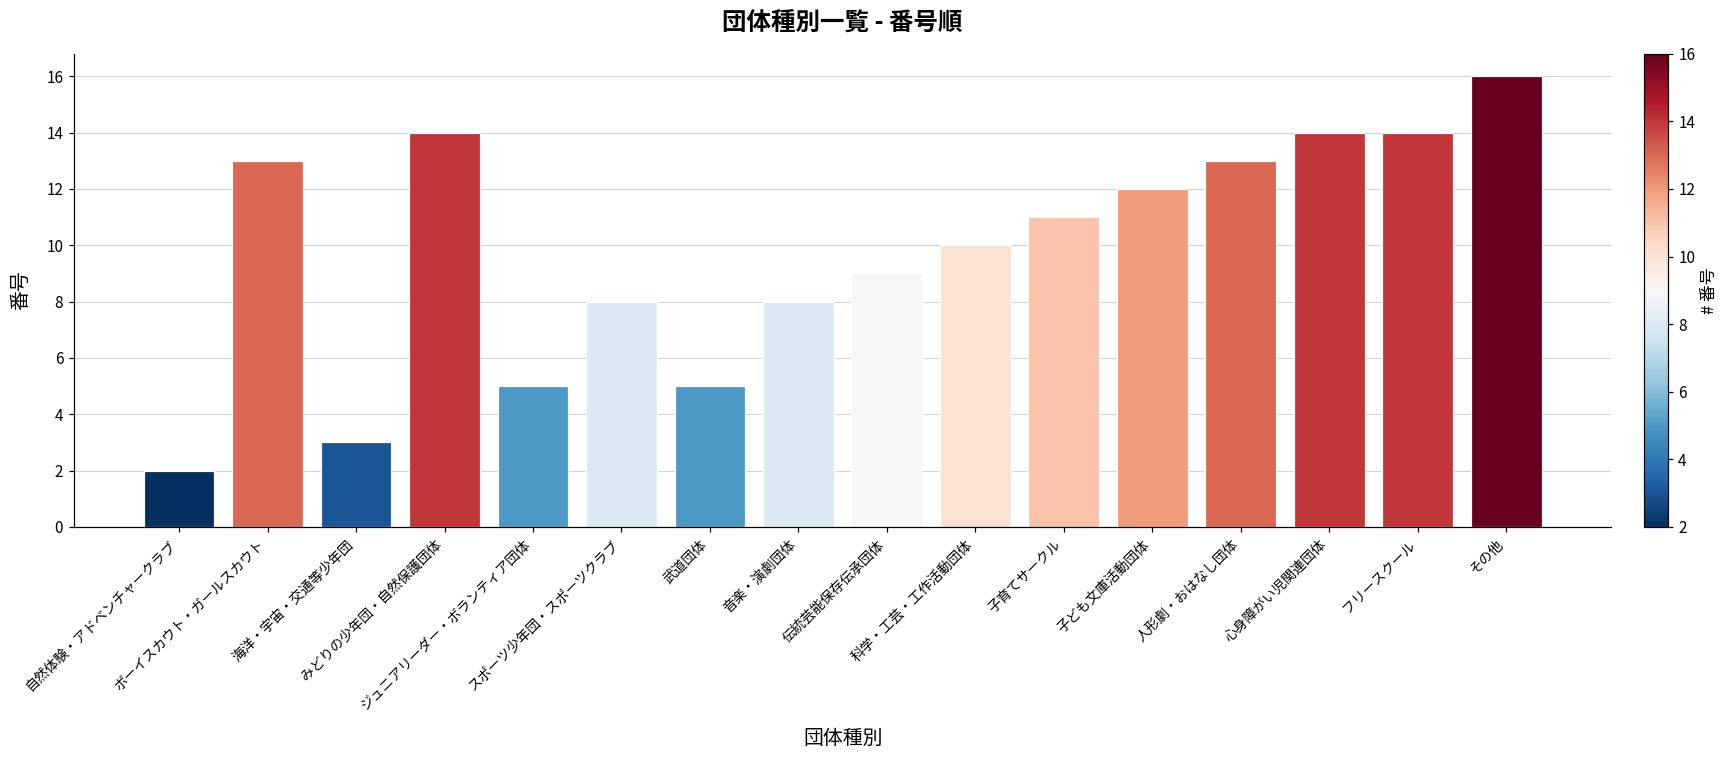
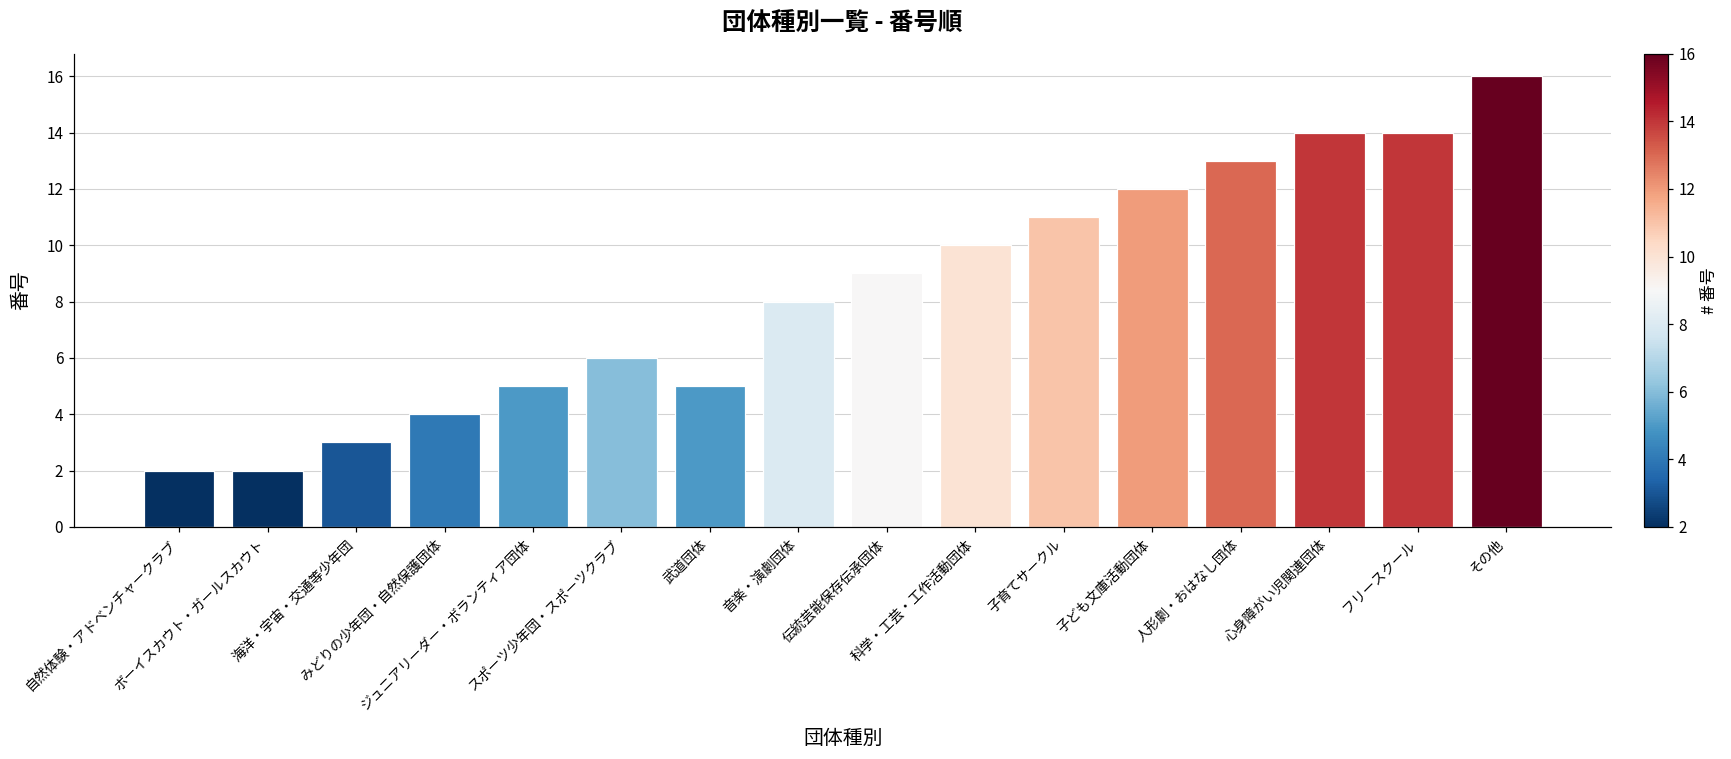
  {
    "自然体験・アドベンチャークラブ": 2,
-   "ボーイスカウト・ガールスカウト": 13,
+   "ボーイスカウト・ガールスカウト": 2,
    "海洋・宇宙・交通等少年団": 3,
-   "みどりの少年団・自然保護団体": 14,
+   "みどりの少年団・自然保護団体": 4,
    "ジュニアリーダー・ボランティア団体": 5,
-   "スポーツ少年団・スポーツクラブ": 8,
+   "スポーツ少年団・スポーツクラブ": 6,
    "武道団体": 5,
    "音楽・演劇団体": 8,
    "伝統芸能保存伝承団体": 9,
    "科学・工芸・工作活動団体": 10,
    "子育てサークル": 11,
    "子ども文庫活動団体": 12,
    "人形劇・おはなし団体": 13,
    "心身障がい児関連団体": 14,
    "フリースクール": 14,
    "その他": 16
  }
